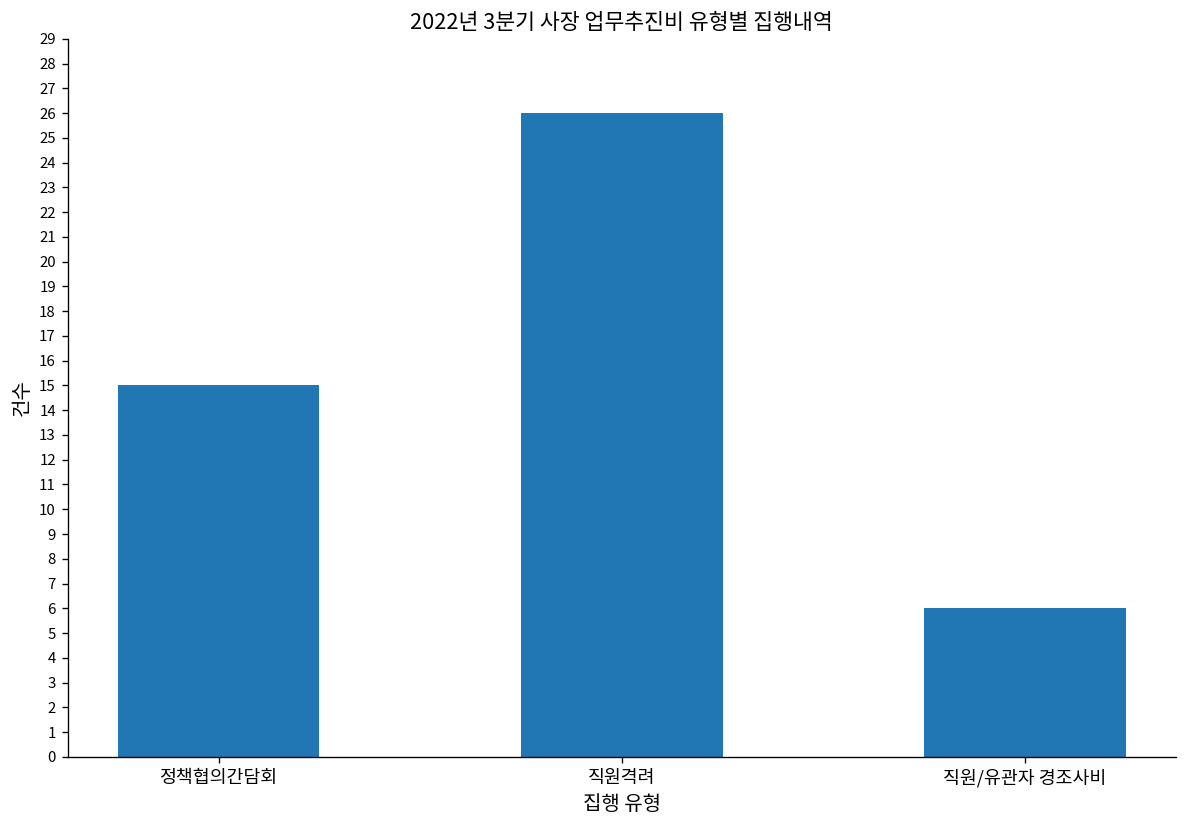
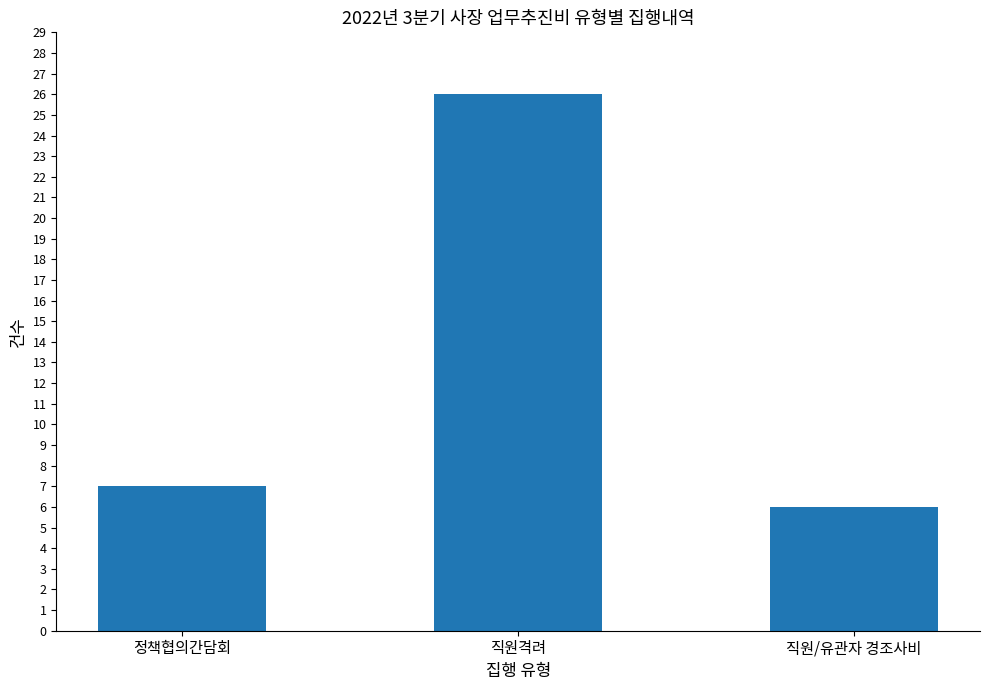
  {
-   "정책협의간담회": 15,
+   "정책협의간담회": 7,
    "직원격려": 26,
    "직원/유관자 경조사비": 6
  }
